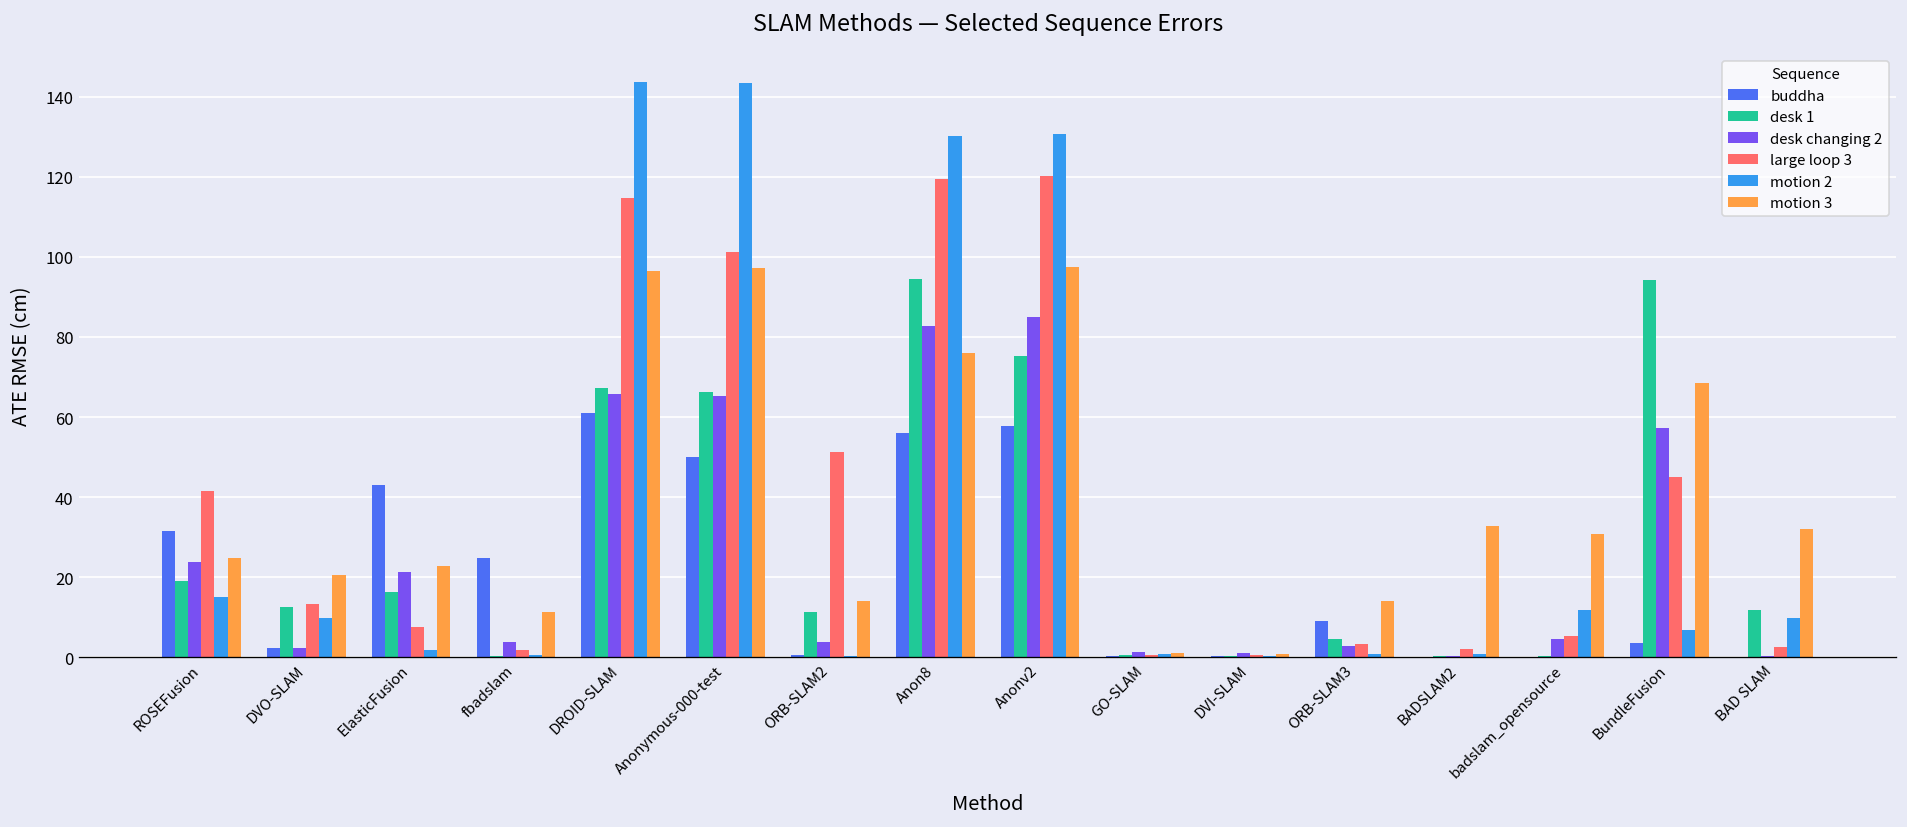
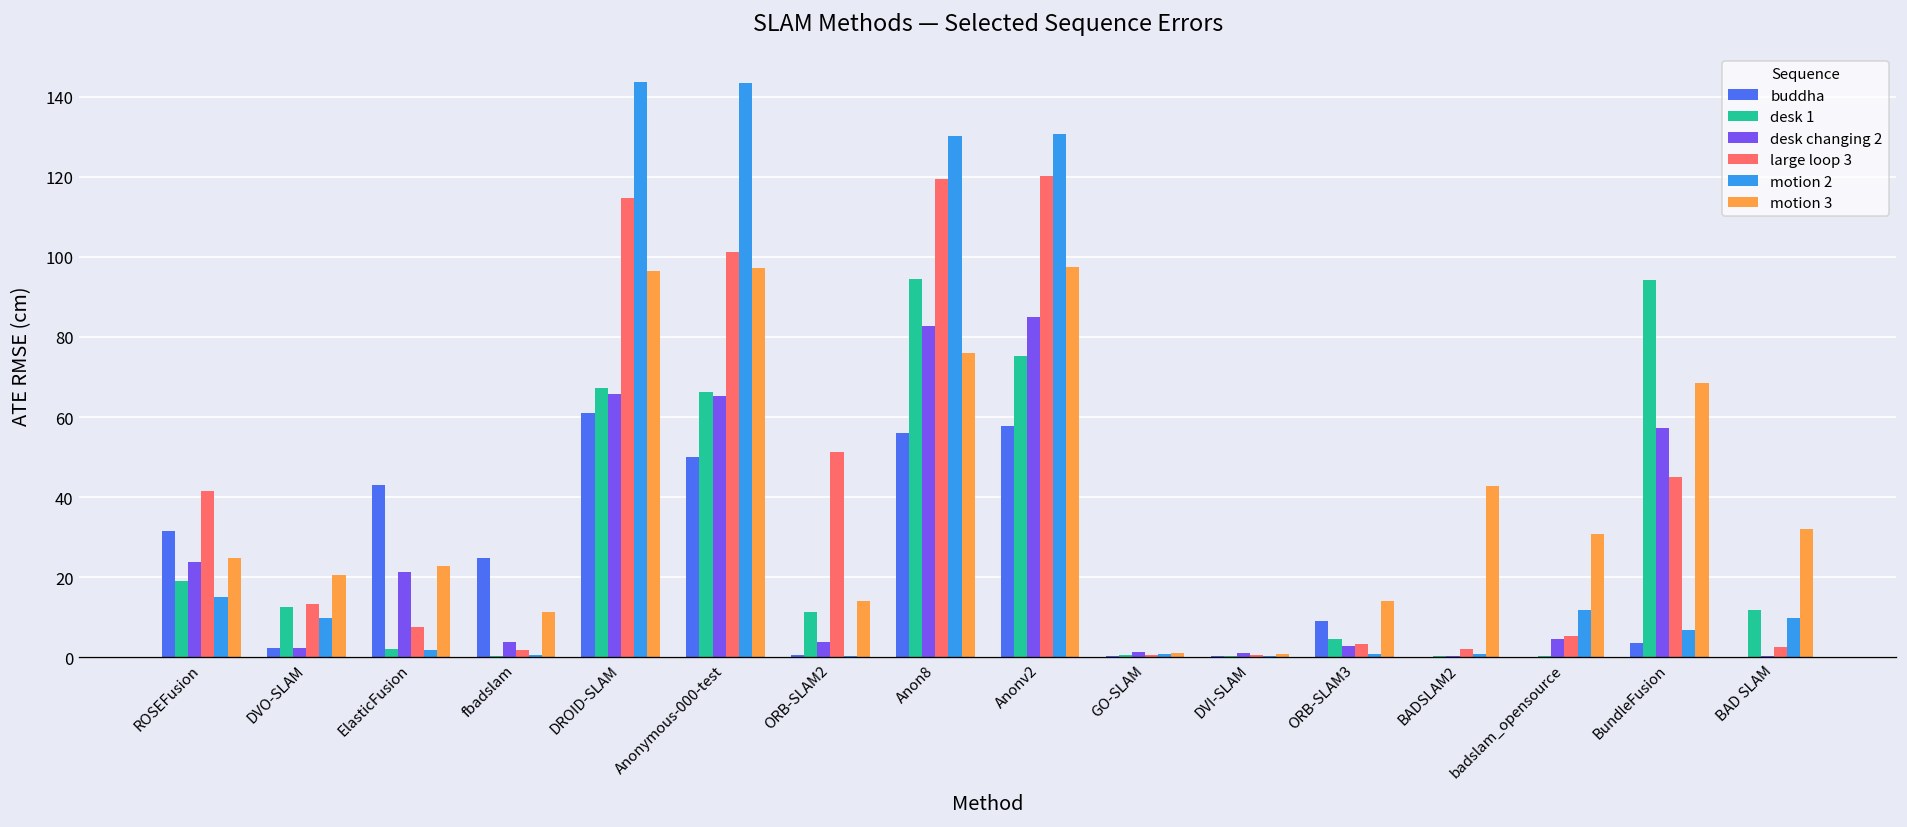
  {
    "desk 1": {
      "ROSEFusion": 19,
      "DVO-SLAM": 13,
-     "ElasticFusion": 16,
+     "ElasticFusion": 2,
      "DROID-SLAM": 67,
      "Anonymous-000-test": 66,
      "ORB-SLAM2": 11,
      "Anon8": 95,
      "Anonv2": 75,
      "ORB-SLAM3": 5,
      "BundleFusion": 94,
      "BAD SLAM": 12
    },
    "large loop 3": {
      "ROSEFusion": 42,
      "DVO-SLAM": 13,
      "ElasticFusion": 8,
      "fbadslam": 2,
      "DROID-SLAM": 115,
      "Anonymous-000-test": 101,
      "ORB-SLAM2": 51,
      "Anon8": 119,
      "Anonv2": 120,
      "ORB-SLAM3": 3,
      "BADSLAM2": 2,
      "badslam_opensource": 5,
      "BundleFusion": 45,
      "BAD SLAM": 3
    },
    "motion 3": {
      "ROSEFusion": 25,
      "DVO-SLAM": 21,
      "ElasticFusion": 23,
      "fbadslam": 11,
      "DROID-SLAM": 97,
      "Anonymous-000-test": 97,
      "ORB-SLAM2": 14,
      "Anon8": 76,
      "Anonv2": 98,
      "GO-SLAM": 1,
      "DVI-SLAM": 1,
      "ORB-SLAM3": 14,
-     "BADSLAM2": 33,
+     "BADSLAM2": 43,
      "badslam_opensource": 31,
      "BundleFusion": 69,
      "BAD SLAM": 32
    }
  }
